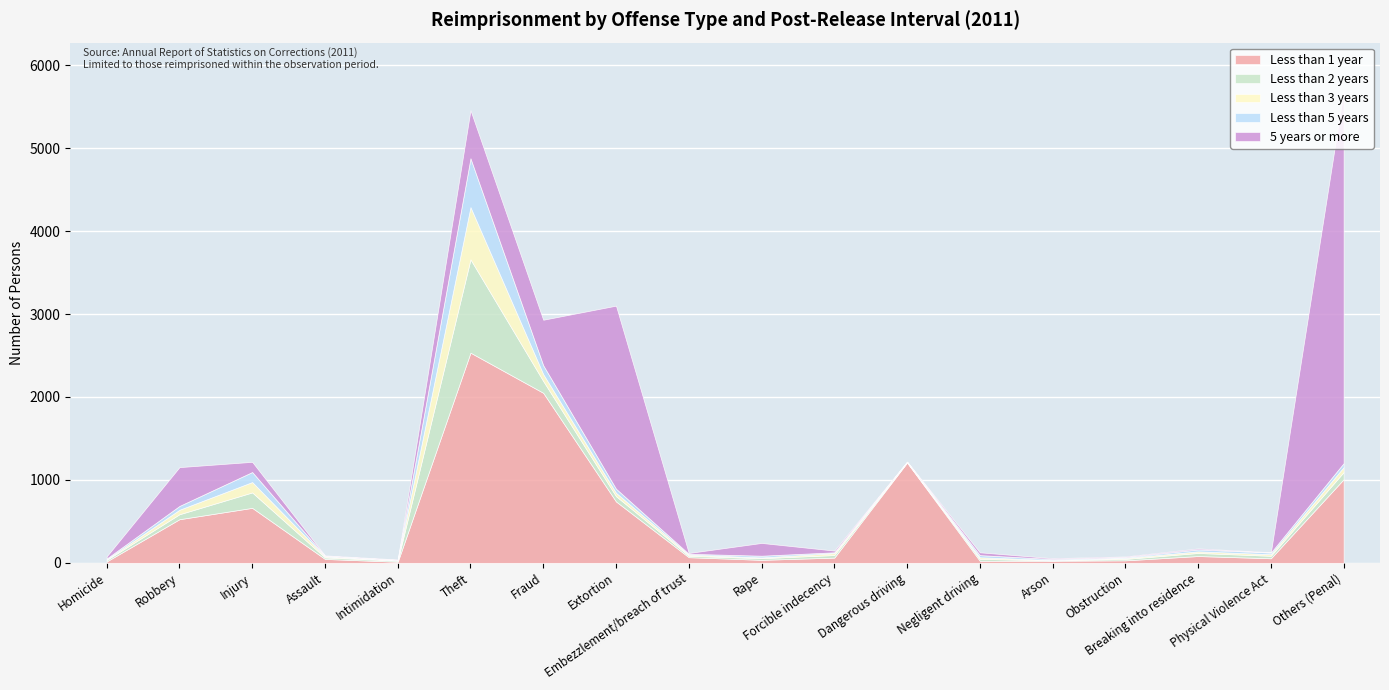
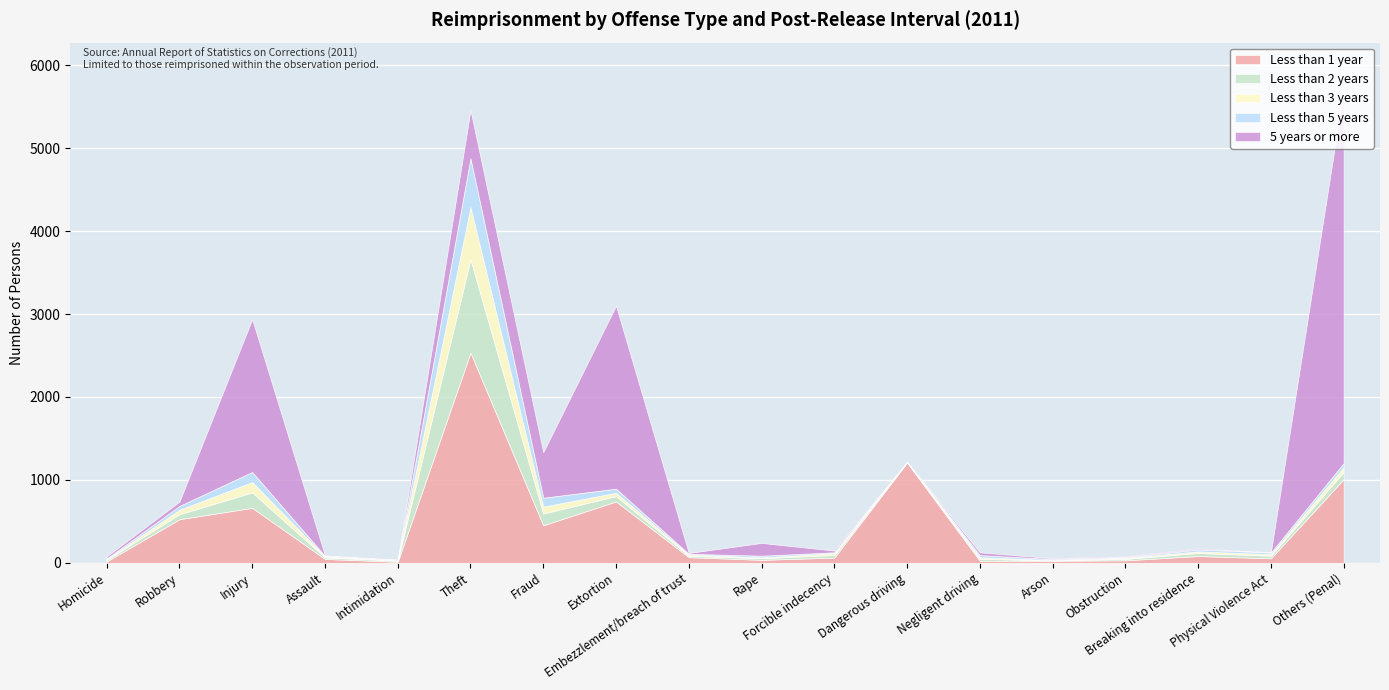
  {
    "Less than 1 year": {
      "Robbery": 500,
      "Injury": 700,
      "Theft": 2500,
-     "Fraud": 2100,
+     "Fraud": 500,
      "Extortion": 700,
      "Forcible indecency": 100,
      "Breaking into residence": 100,
      "Others (Penal)": 1000
    },
    "5 years or more": {
-     "Robbery": 500,
-     "Injury": 100,
+     "Robbery": 100,
+     "Injury": 1800,
      "Theft": 600,
      "Fraud": 500,
      "Extortion": 2200,
      "Rape": 200,
      "Negligent driving": 0
    }
  }
